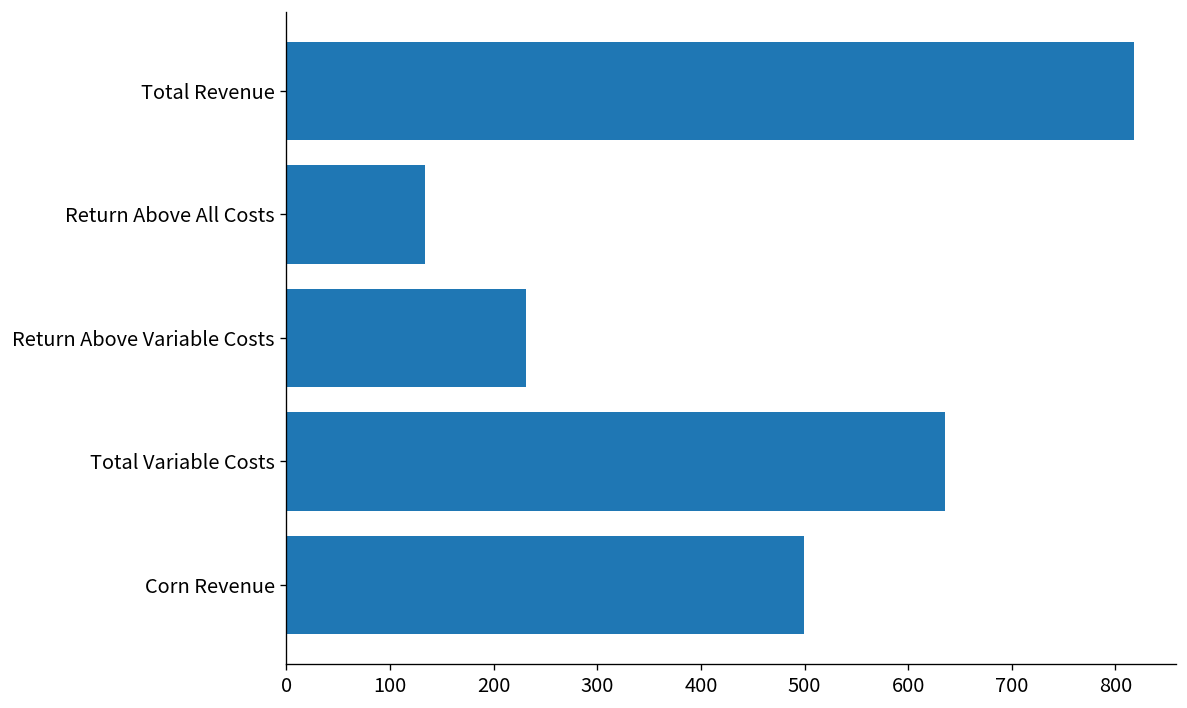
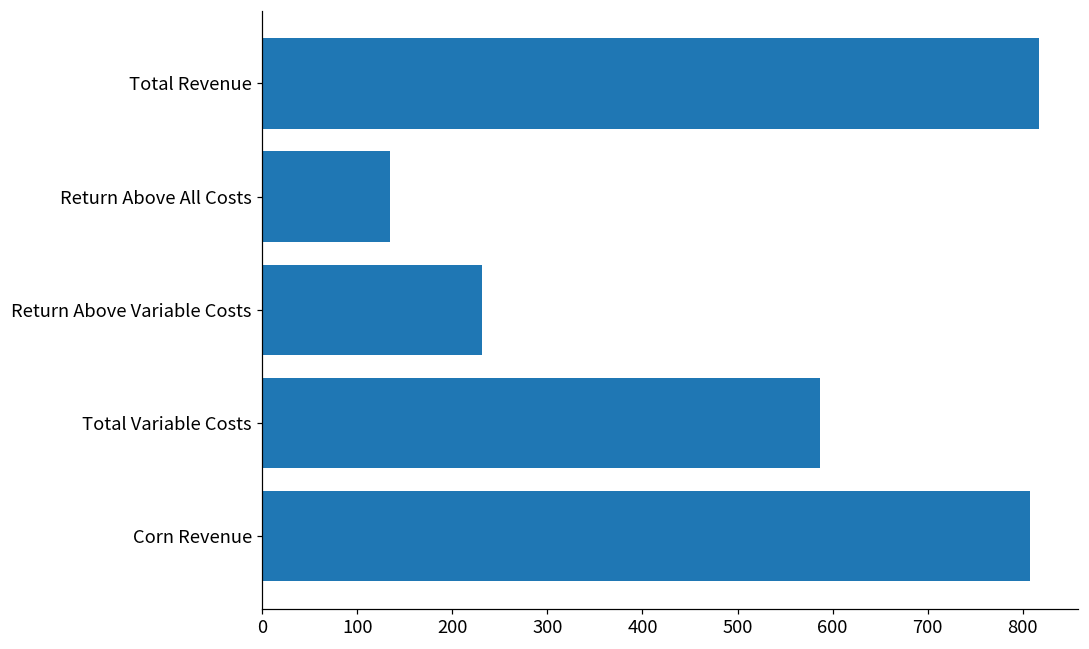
  {
    "Total Revenue": 820,
    "Return Above All Costs": 130,
    "Return Above Variable Costs": 230,
-   "Total Variable Costs": 640,
-   "Corn Revenue": 500
+   "Total Variable Costs": 590,
+   "Corn Revenue": 810
  }
